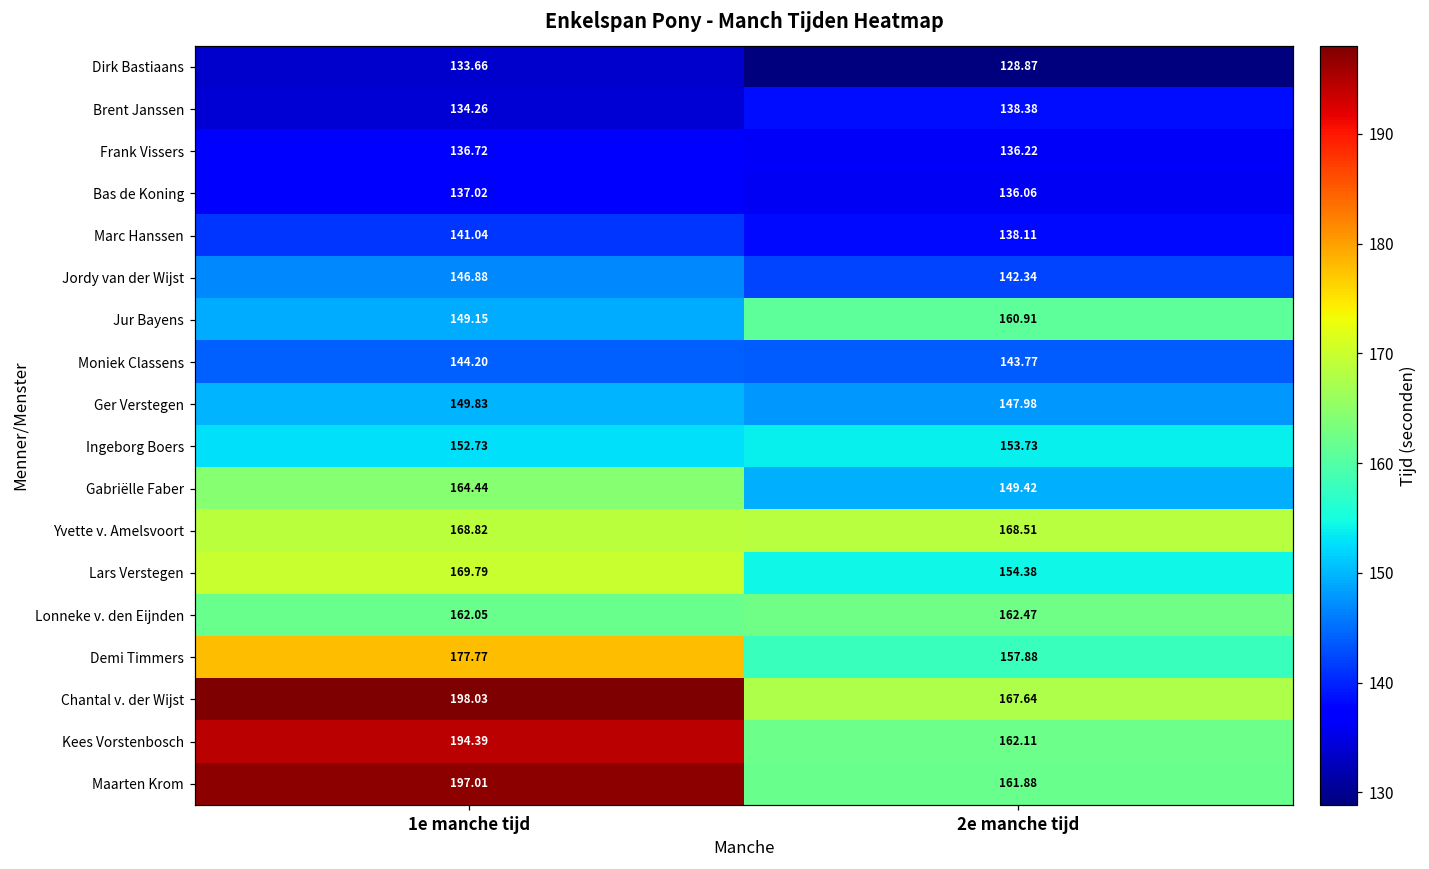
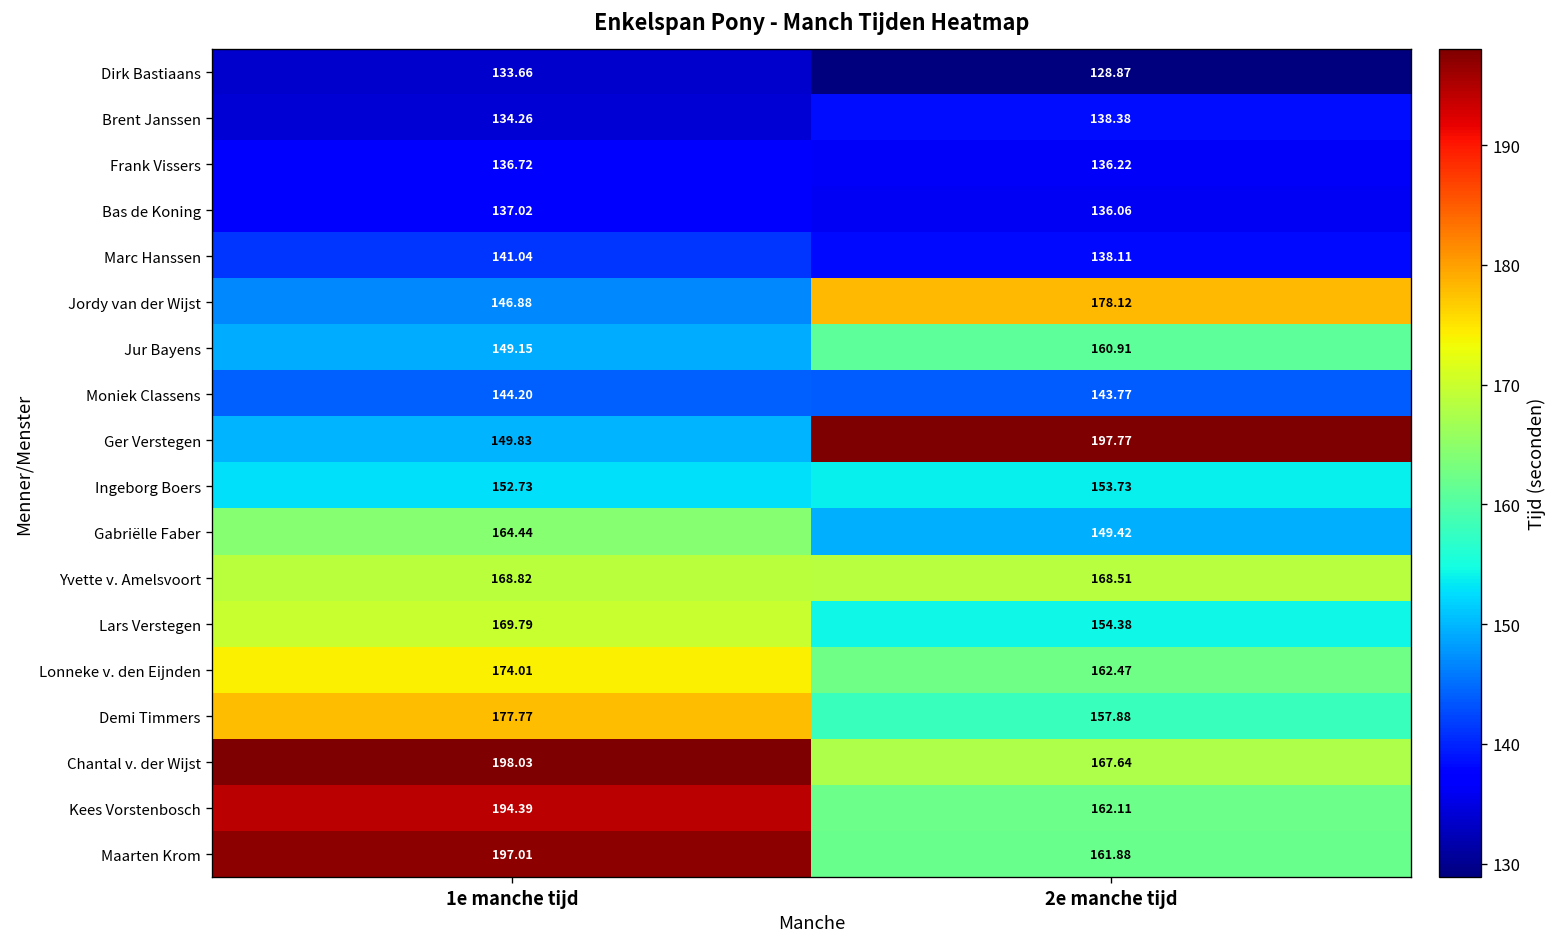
  {
    "Dirk Bastiaans": {
      "1e manche tijd": 133.66,
      "2e manche tijd": 128.87
    },
    "Brent Janssen": {
      "1e manche tijd": 134.26,
      "2e manche tijd": 138.38
    },
    "Frank Vissers": {
      "1e manche tijd": 136.72,
      "2e manche tijd": 136.22
    },
    "Bas de Koning": {
      "1e manche tijd": 137.02,
      "2e manche tijd": 136.06
    },
    "Marc Hanssen": {
      "1e manche tijd": 141.04,
      "2e manche tijd": 138.11
    },
    "Jordy van der Wijst": {
      "1e manche tijd": 146.88,
-     "2e manche tijd": 142.34
+     "2e manche tijd": 178.12
    },
    "Jur Bayens": {
      "1e manche tijd": 149.15,
      "2e manche tijd": 160.91
    },
    "Moniek Classens": {
      "1e manche tijd": 144.20,
      "2e manche tijd": 143.77
    },
    "Ger Verstegen": {
      "1e manche tijd": 149.83,
-     "2e manche tijd": 147.98
+     "2e manche tijd": 197.77
    },
    "Ingeborg Boers": {
      "1e manche tijd": 152.73,
      "2e manche tijd": 153.73
    },
    "Gabriëlle Faber": {
      "1e manche tijd": 164.44,
      "2e manche tijd": 149.42
    },
    "Yvette v. Amelsvoort": {
      "1e manche tijd": 168.82,
      "2e manche tijd": 168.51
    },
    "Lars Verstegen": {
      "1e manche tijd": 169.79,
      "2e manche tijd": 154.38
    },
    "Lonneke v. den Eijnden": {
-     "1e manche tijd": 162.05,
+     "1e manche tijd": 174.01,
      "2e manche tijd": 162.47
    },
    "Demi Timmers": {
      "1e manche tijd": 177.77,
      "2e manche tijd": 157.88
    },
    "Chantal v. der Wijst": {
      "1e manche tijd": 198.03,
      "2e manche tijd": 167.64
    },
    "Kees Vorstenbosch": {
      "1e manche tijd": 194.39,
      "2e manche tijd": 162.11
    },
    "Maarten Krom": {
      "1e manche tijd": 197.01,
      "2e manche tijd": 161.88
    }
  }
